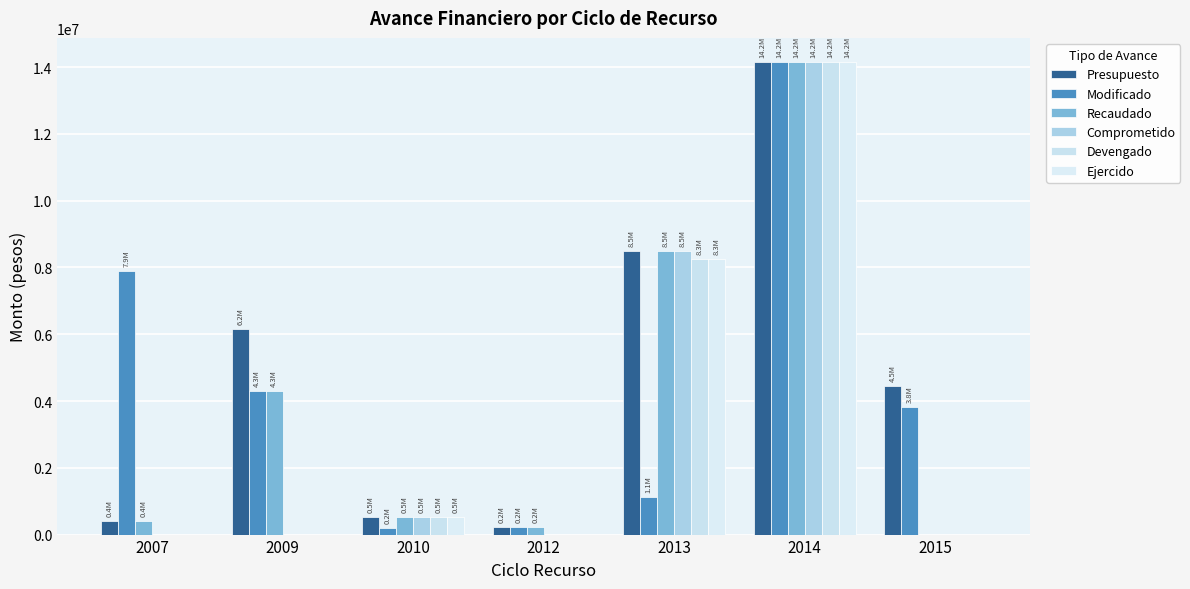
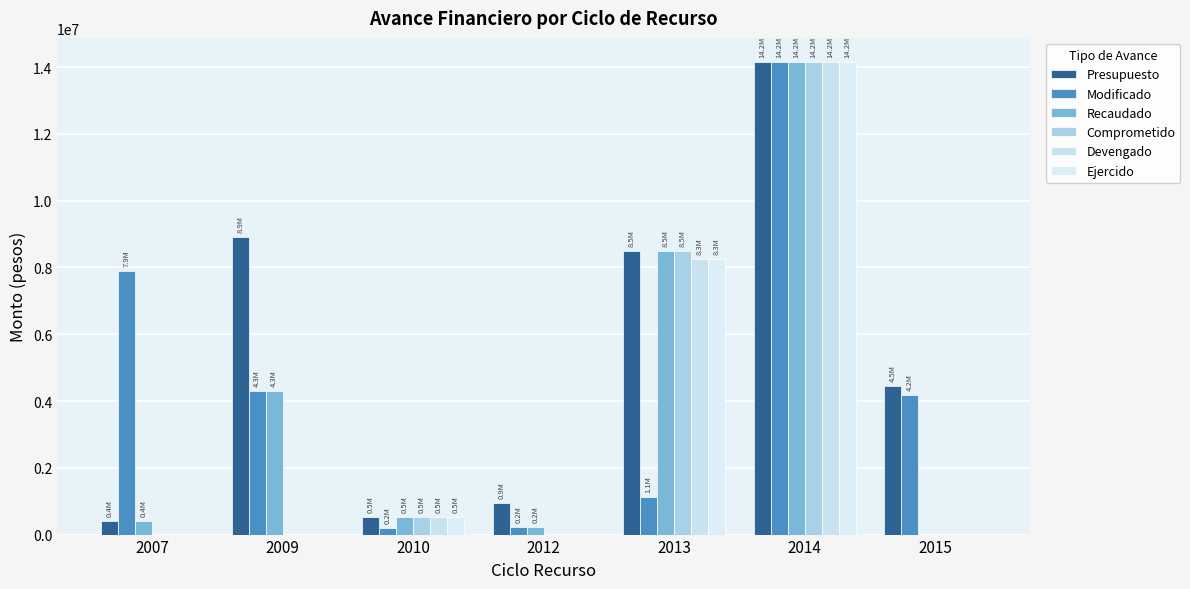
  {
    "Presupuesto": {
      "2007": "0.4M",
-     "2009": "6.2M",
+     "2009": "8.9M",
      "2010": "0.5M",
-     "2012": "0.2M",
+     "2012": "0.9M",
      "2013": "8.5M",
      "2014": "14.2M",
      "2015": "4.5M"
    },
    "Modificado": {
      "2007": "7.9M",
      "2009": "4.3M",
      "2010": "0.2M",
      "2012": "0.2M",
      "2013": "1.1M",
      "2014": "14.2M",
-     "2015": "3.8M"
+     "2015": "4.2M"
    }
  }
